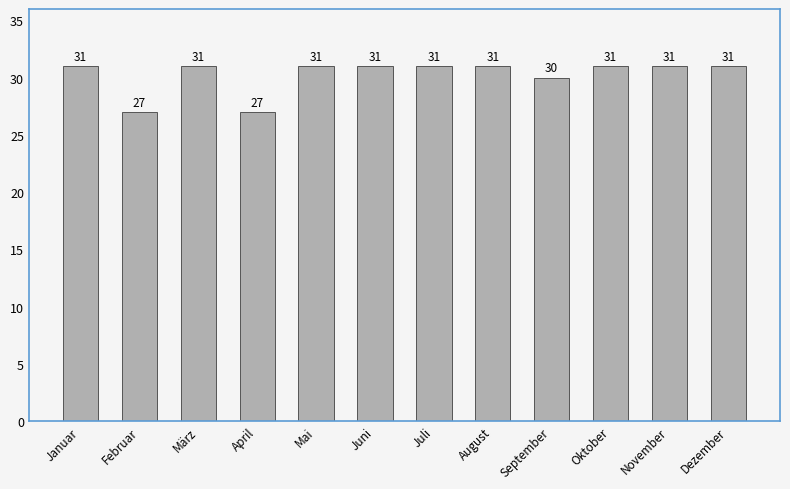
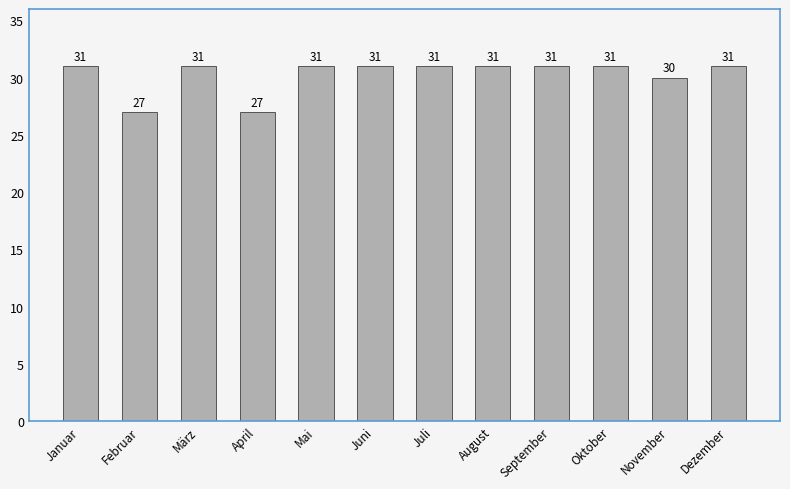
  {
    "Januar": 31,
    "Februar": 27,
    "März": 31,
    "April": 27,
    "Mai": 31,
    "Juni": 31,
    "Juli": 31,
    "August": 31,
-   "September": 30,
+   "September": 31,
    "Oktober": 31,
-   "November": 31,
+   "November": 30,
    "Dezember": 31
  }
